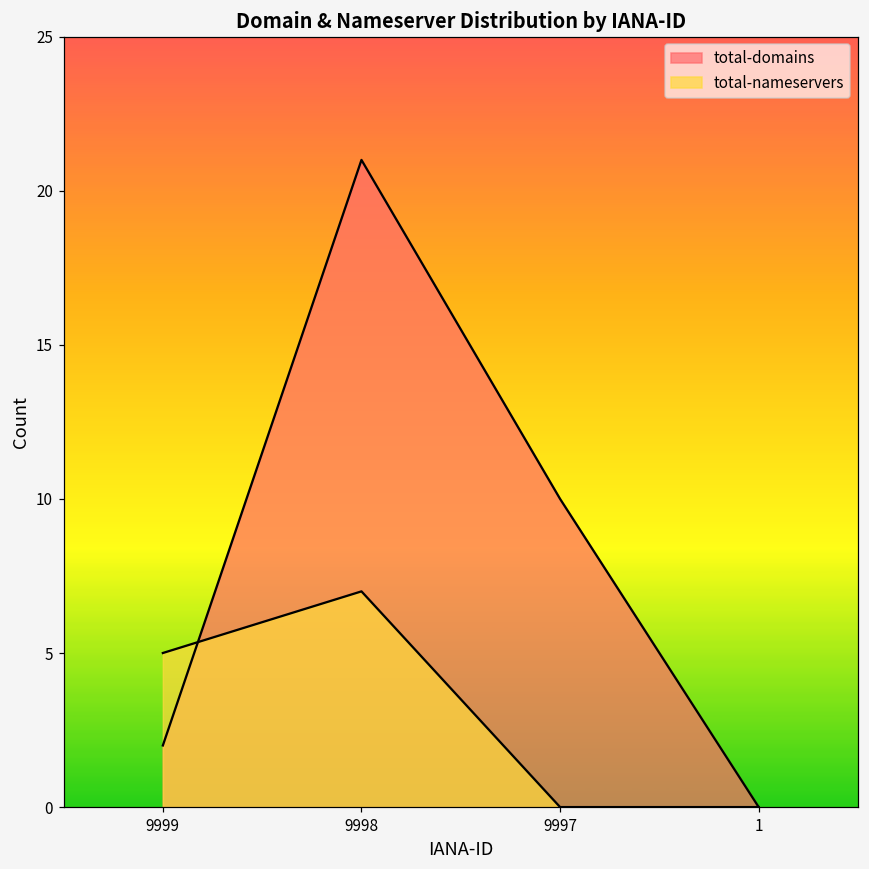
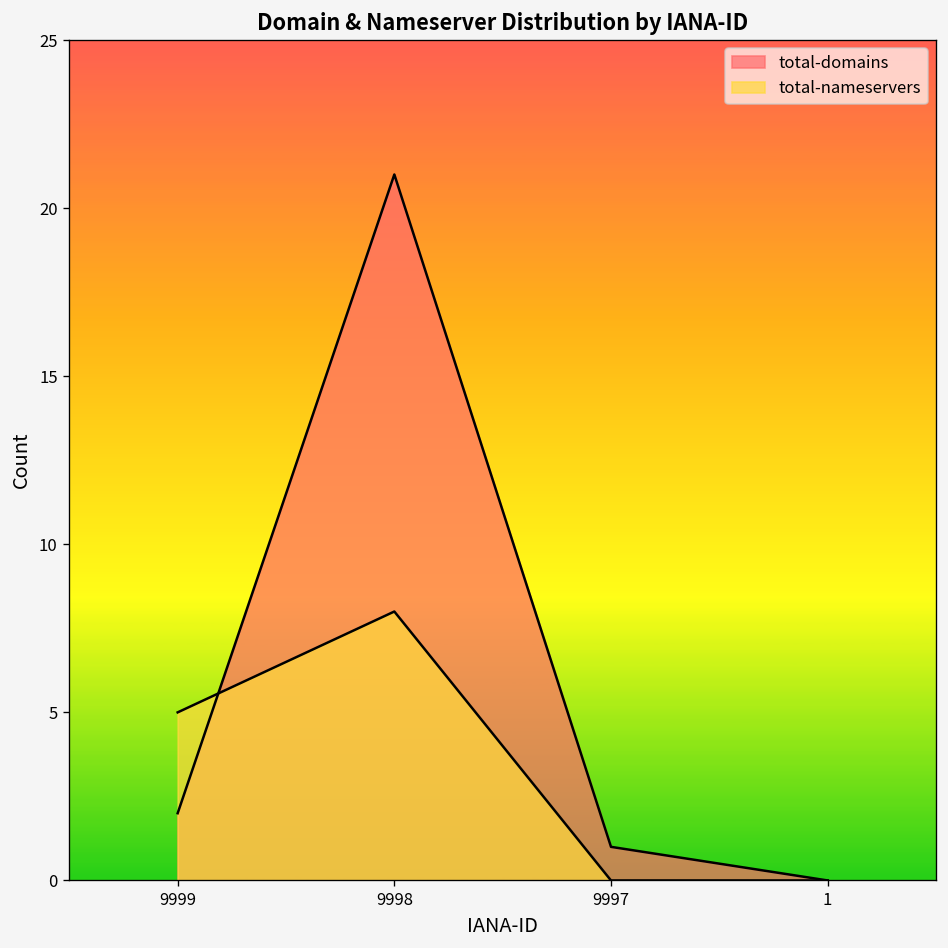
  {
    "total-domains": {
      "9999": 2,
      "9998": 21,
-     "9997": 10
+     "9997": 1
    },
    "total-nameservers": {
      "9999": 5,
-     "9998": 7,
+     "9998": 8,
      "9997": 0
    }
  }
